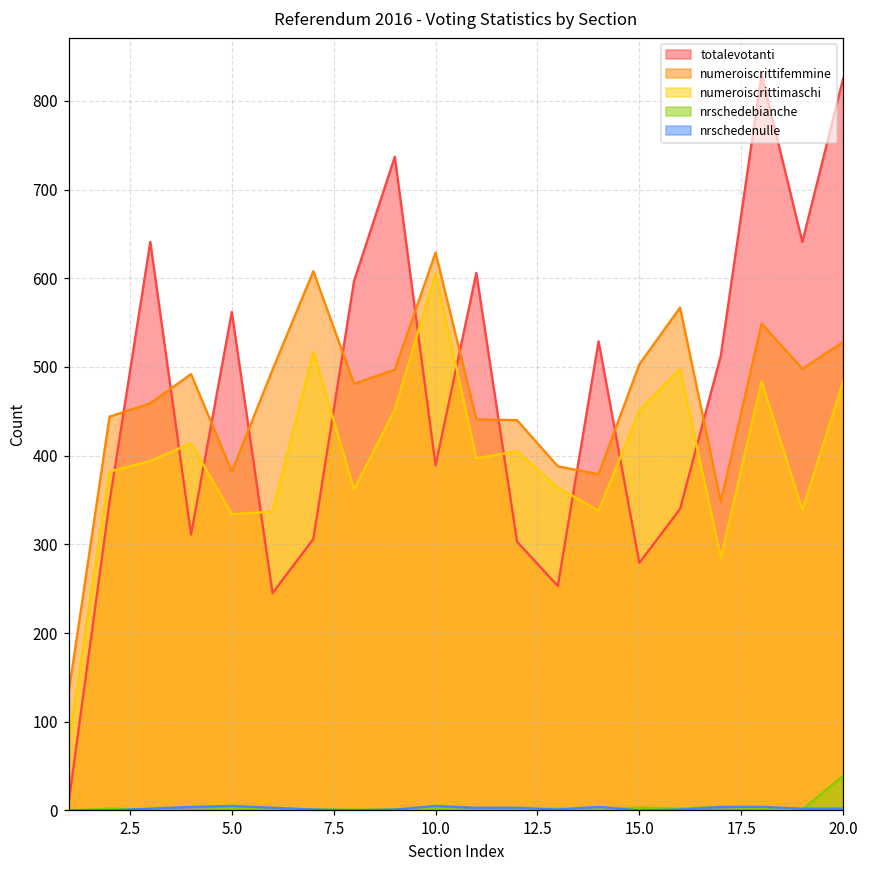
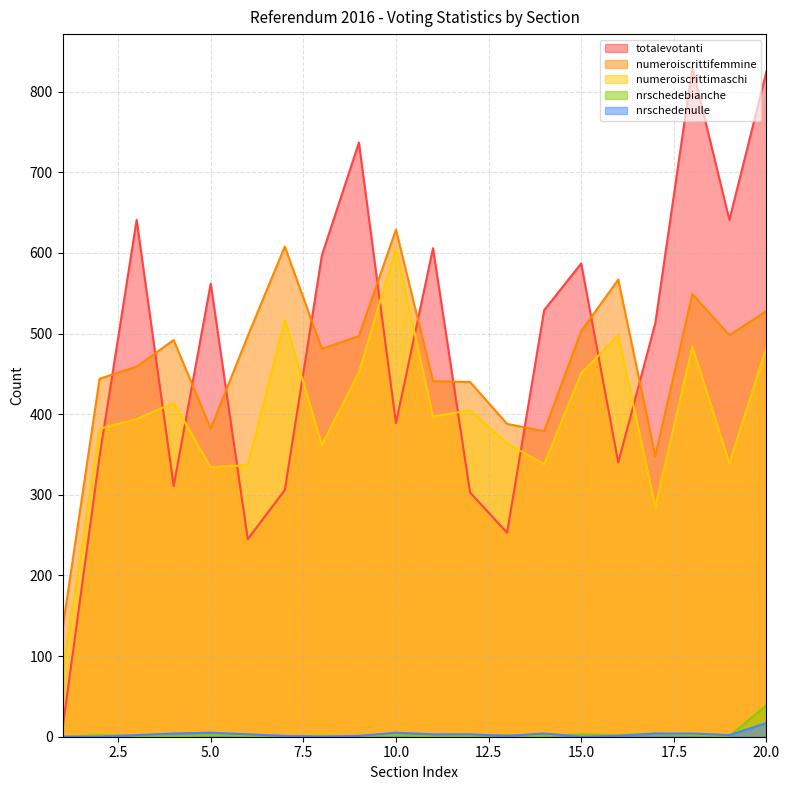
  {
    "totalevotanti": {
      "5.0": 560,
      "10.0": 390,
-     "15.0": 280,
+     "15.0": 590,
      "20.0": 830
    },
    "nrschedebianche": {
      "20.0": 40
    },
    "nrschedenulle": {
-     "20.0": 0
+     "20.0": 20
    }
  }
